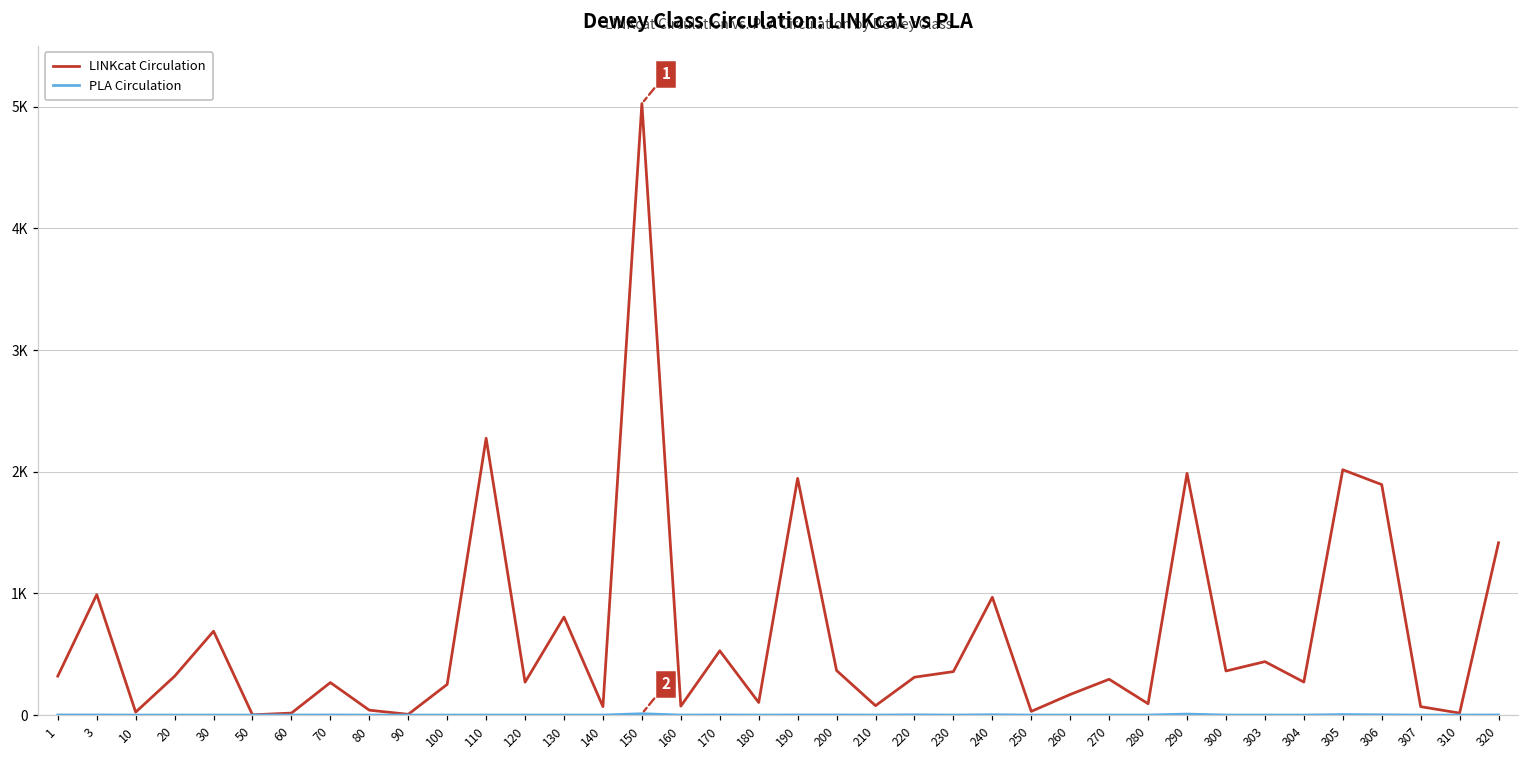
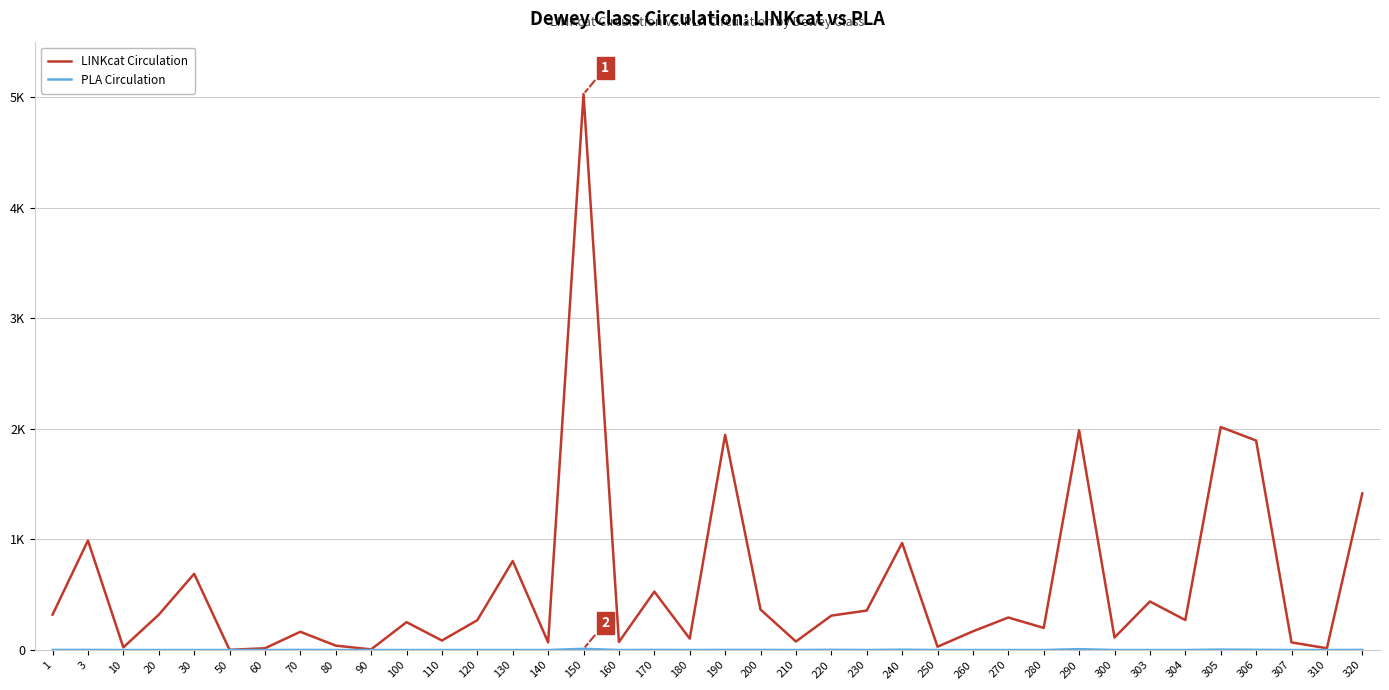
  {
    "LINKcat Circulation": {
      "1": 320,
      "3": 990,
      "10": 20,
      "20": 320,
      "30": 690,
-     "70": 270,
+     "70": 170,
      "80": 40,
      "100": 250,
-     "110": 2280,
+     "110": 90,
      "120": 270,
      "130": 810,
      "140": 70,
      "150": 5030,
      "160": 70,
      "170": 530,
      "180": 100,
      "190": 1950,
      "200": 370,
      "210": 80,
      "220": 310,
      "230": 360,
      "240": 970,
      "250": 30,
      "260": 170,
      "270": 290,
-     "280": 90,
+     "280": 200,
      "290": 1990,
-     "300": 360,
+     "300": 110,
      "303": 440,
      "304": 270,
      "305": 2020,
      "306": 1890,
      "307": 70,
      "320": 1420
    },
    "PLA Circulation": {
      "1": 0,
      "3": 0,
      "10": 0,
      "20": 0,
      "30": 0,
      "70": 0,
      "80": 0,
      "100": 0,
      "110": 0,
      "120": 0,
      "130": 0,
      "140": 0,
      "150": 10,
      "160": 0,
      "170": 0,
      "180": 0,
      "190": 0,
      "200": 0,
      "210": 0,
      "220": 0,
      "230": 0,
      "240": 0,
      "250": 0,
      "260": 0,
      "270": 0,
      "280": 0,
      "290": 10,
      "300": 0,
      "303": 0,
      "304": 0,
      "305": 0,
      "306": 0,
      "307": 0,
      "320": 0
    }
  }
